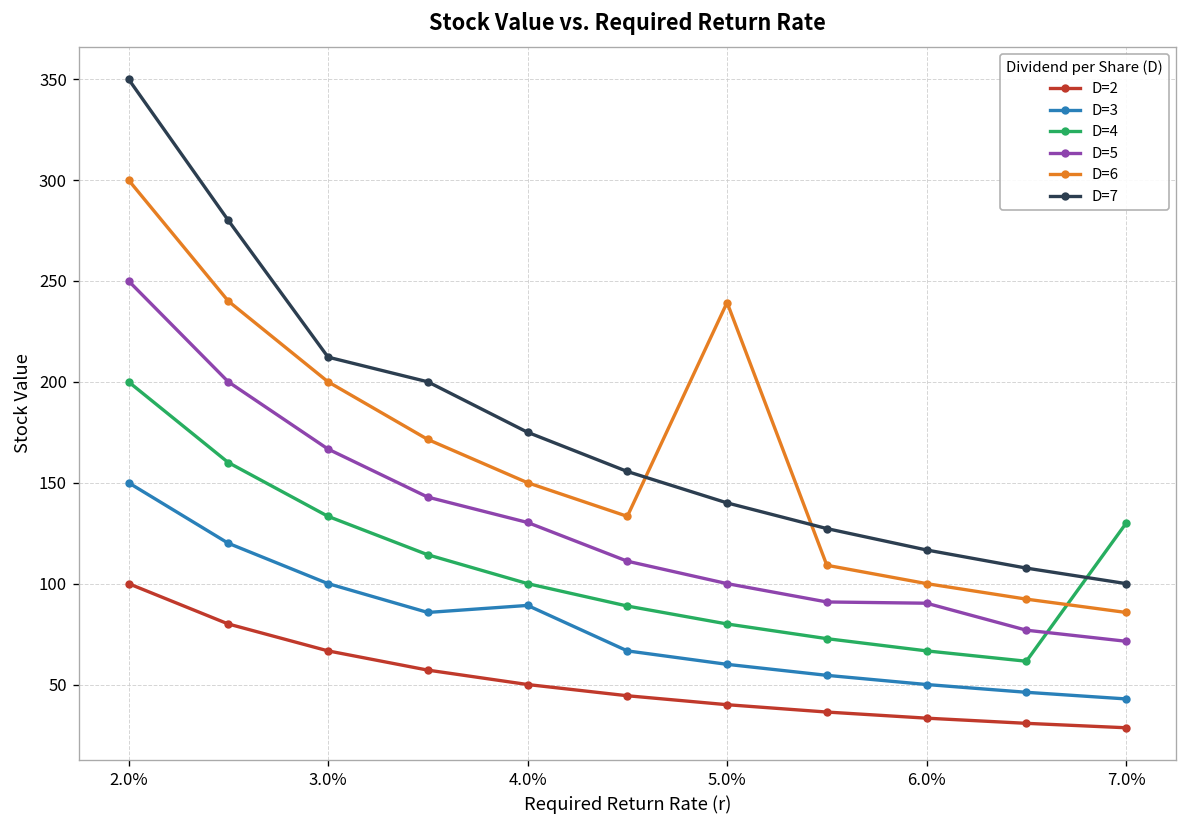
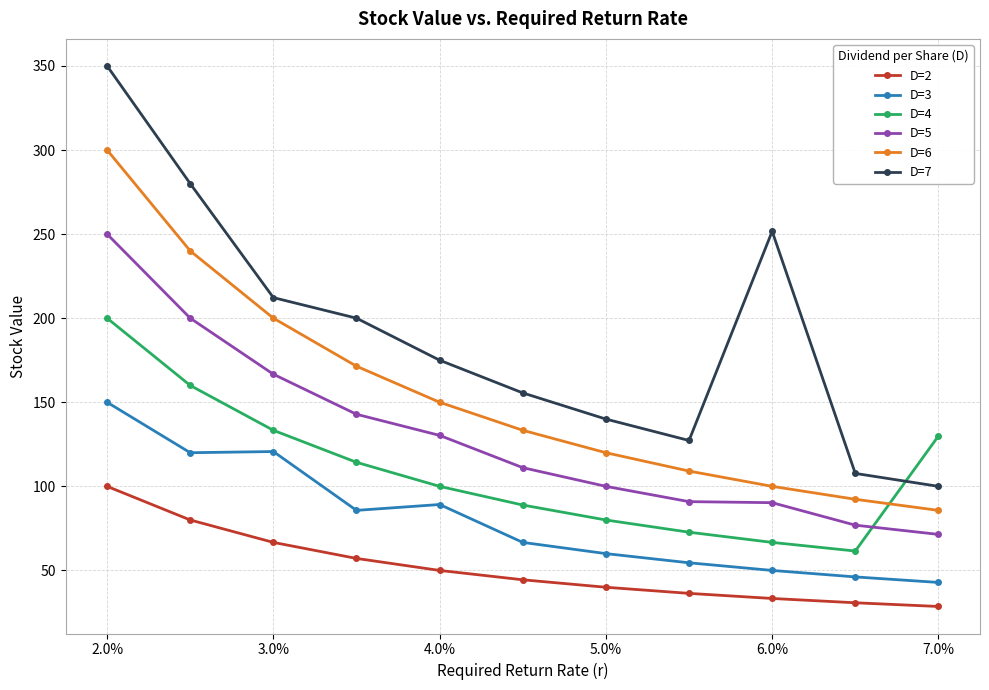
  {
    "D=2": {
      "2.0%": 100,
      "3.0%": 67,
      "4.0%": 50,
      "5.0%": 40,
      "6.0%": 33,
      "7.0%": 29
    },
    "D=3": {
      "2.0%": 150,
-     "3.0%": 100,
+     "3.0%": 121,
      "4.0%": 89,
      "5.0%": 60,
      "6.0%": 50,
      "7.0%": 43
    },
    "D=4": {
      "2.0%": 200,
      "3.0%": 133,
      "4.0%": 100,
      "5.0%": 80,
      "6.0%": 67,
      "7.0%": 130
    },
    "D=5": {
      "2.0%": 250,
      "3.0%": 167,
      "4.0%": 130,
      "5.0%": 100,
      "6.0%": 90,
      "7.0%": 71
    },
    "D=6": {
      "2.0%": 300,
      "3.0%": 200,
      "4.0%": 150,
-     "5.0%": 239,
+     "5.0%": 120,
      "6.0%": 100,
      "7.0%": 86
    },
    "D=7": {
      "2.0%": 350,
      "3.0%": 212,
      "4.0%": 175,
      "5.0%": 140,
-     "6.0%": 117,
+     "6.0%": 252,
      "7.0%": 100
    }
  }
